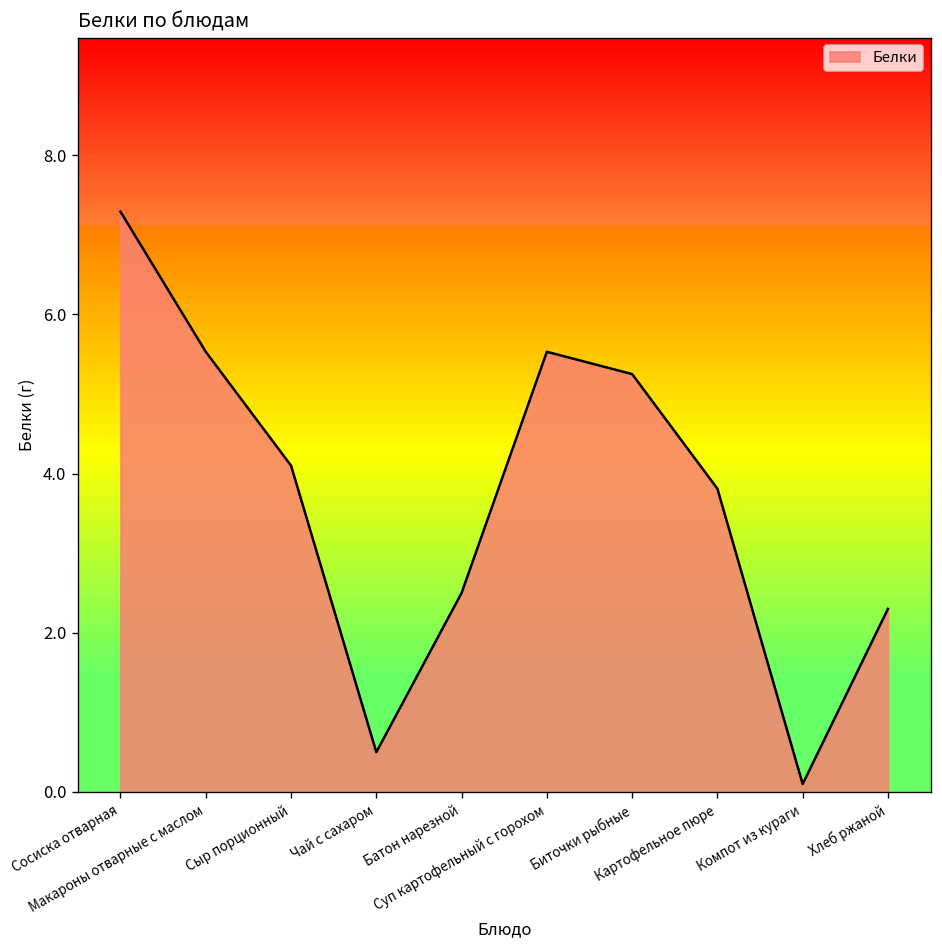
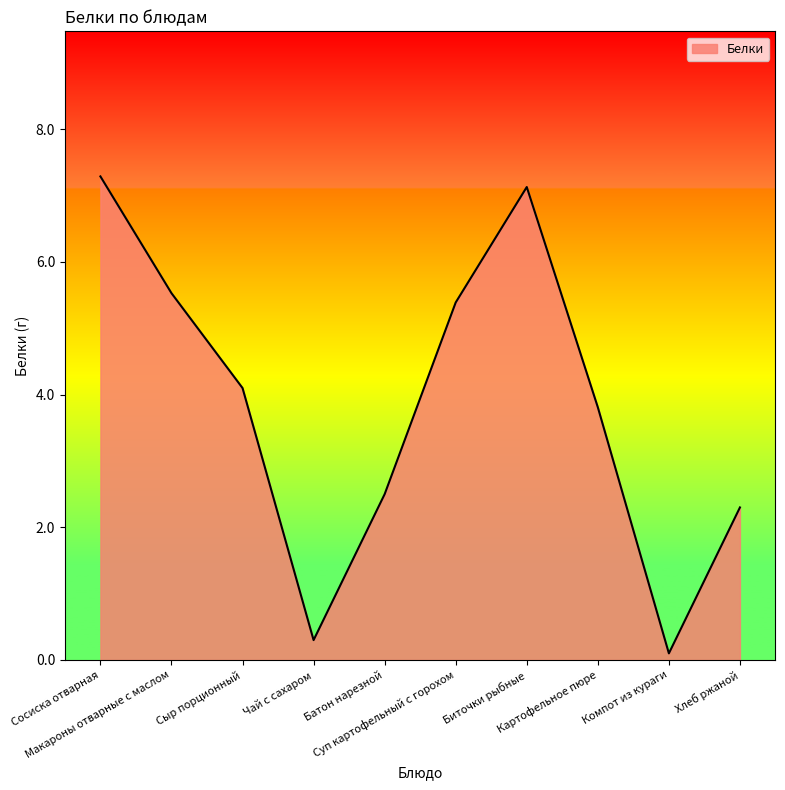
  {
    "Сосиска отварная": 7.3,
    "Макароны отварные с маслом": 5.5,
    "Сыр порционный": 4.1,
-   "Чай с сахаром": 0.5,
+   "Чай с сахаром": 0.3,
    "Батон нарезной": 2.5,
-   "Суп картофельный с горохом": 5.5,
-   "Биточки рыбные": 5.3,
+   "Суп картофельный с горохом": 5.4,
+   "Биточки рыбные": 7.1,
    "Картофельное пюре": 3.8,
    "Компот из кураги": 0.1,
    "Хлеб ржаной": 2.3
  }
